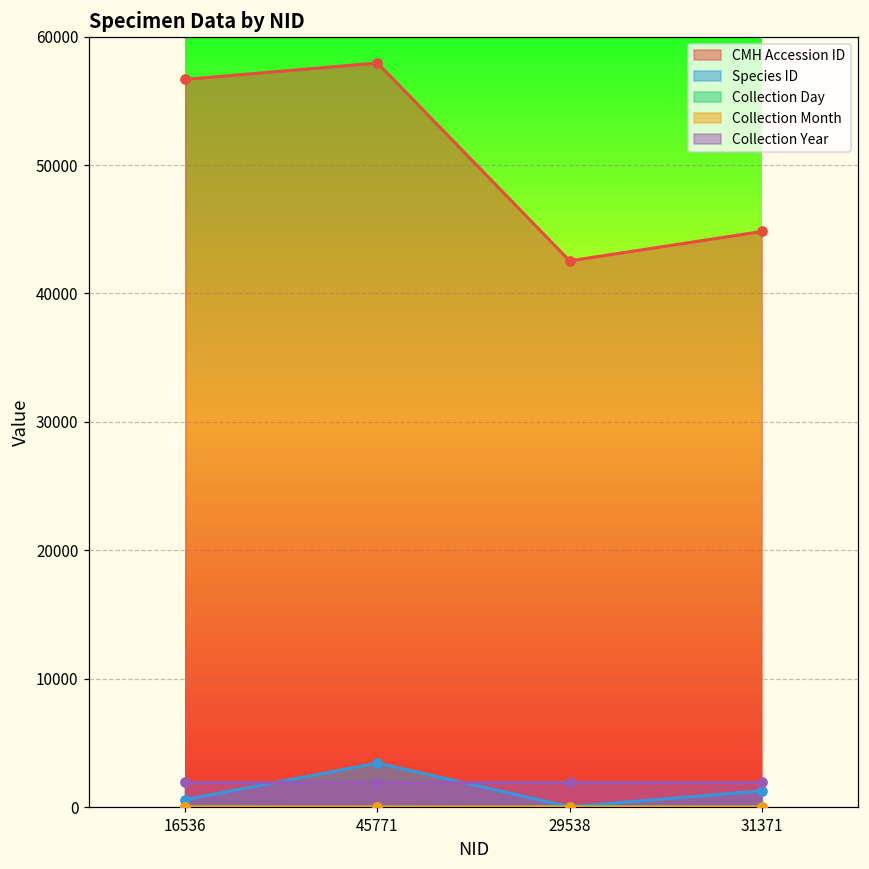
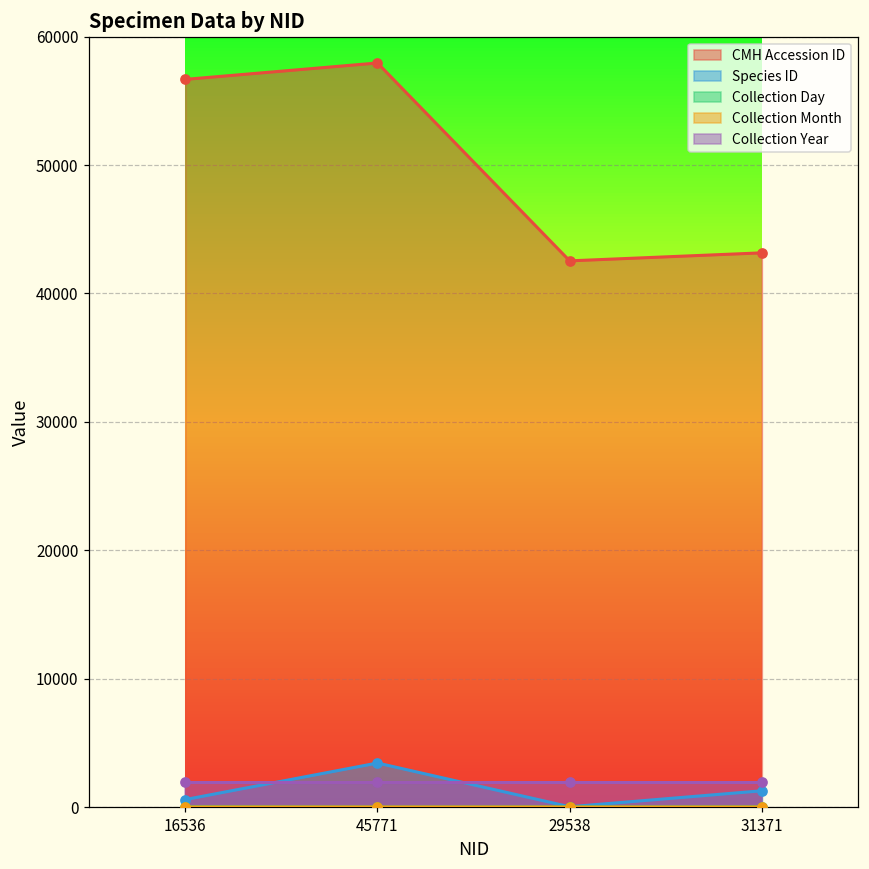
  {
    "CMH Accession ID": {
      "16536": 56700,
      "45771": 58000,
      "29538": 42500,
-     "31371": 44800
+     "31371": 43200
    },
    "Species ID": {
      "16536": 600,
      "45771": 3400,
      "31371": 1300
    },
    "Collection Year": {
      "16536": 2000,
      "45771": 2000,
      "29538": 2000,
      "31371": 2000
    }
  }
